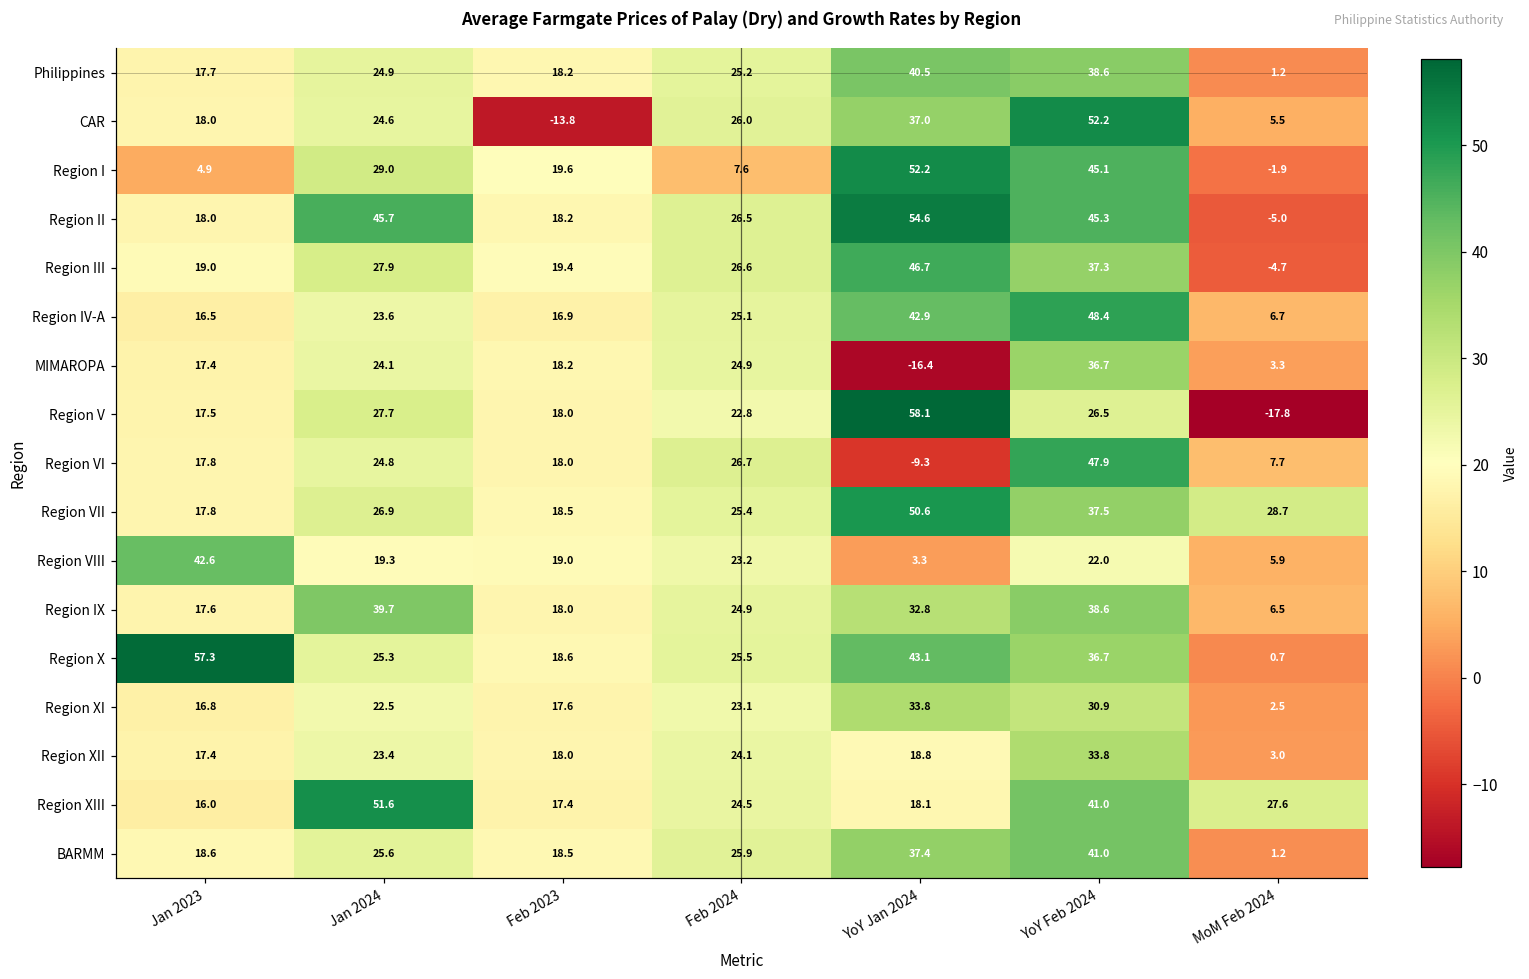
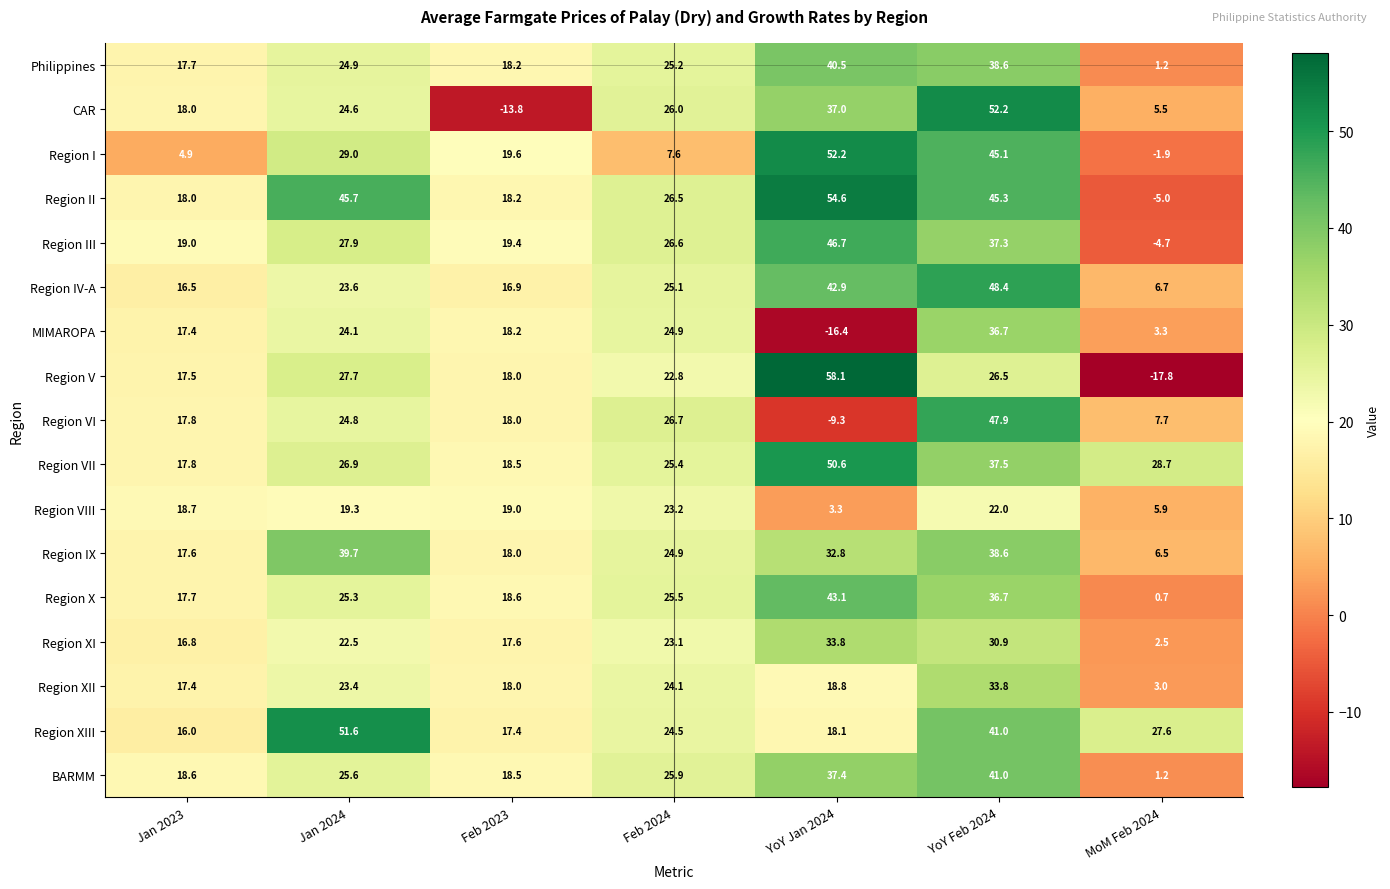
  {
    "Philippines": {
      "Jan 2023": 17.7,
      "Jan 2024": 24.9,
      "Feb 2023": 18.2,
      "Feb 2024": 25.2,
      "YoY Jan 2024": 40.5,
      "YoY Feb 2024": 38.6,
      "MoM Feb 2024": 1.2
    },
    "CAR": {
      "Jan 2023": 18.0,
      "Jan 2024": 24.6,
      "Feb 2023": -13.8,
      "Feb 2024": 26.0,
      "YoY Jan 2024": 37.0,
      "YoY Feb 2024": 52.2,
      "MoM Feb 2024": 5.5
    },
    "Region I": {
      "Jan 2023": 4.9,
      "Jan 2024": 29.0,
      "Feb 2023": 19.6,
      "Feb 2024": 7.6,
      "YoY Jan 2024": 52.2,
      "YoY Feb 2024": 45.1,
      "MoM Feb 2024": -1.9
    },
    "Region II": {
      "Jan 2023": 18.0,
      "Jan 2024": 45.7,
      "Feb 2023": 18.2,
      "Feb 2024": 26.5,
      "YoY Jan 2024": 54.6,
      "YoY Feb 2024": 45.3,
      "MoM Feb 2024": -5.0
    },
    "Region III": {
      "Jan 2023": 19.0,
      "Jan 2024": 27.9,
      "Feb 2023": 19.4,
      "Feb 2024": 26.6,
      "YoY Jan 2024": 46.7,
      "YoY Feb 2024": 37.3,
      "MoM Feb 2024": -4.7
    },
    "Region IV-A": {
      "Jan 2023": 16.5,
      "Jan 2024": 23.6,
      "Feb 2023": 16.9,
      "Feb 2024": 25.1,
      "YoY Jan 2024": 42.9,
      "YoY Feb 2024": 48.4,
      "MoM Feb 2024": 6.7
    },
    "MIMAROPA": {
      "Jan 2023": 17.4,
      "Jan 2024": 24.1,
      "Feb 2023": 18.2,
      "Feb 2024": 24.9,
      "YoY Jan 2024": -16.4,
      "YoY Feb 2024": 36.7,
      "MoM Feb 2024": 3.3
    },
    "Region V": {
      "Jan 2023": 17.5,
      "Jan 2024": 27.7,
      "Feb 2023": 18.0,
      "Feb 2024": 22.8,
      "YoY Jan 2024": 58.1,
      "YoY Feb 2024": 26.5,
      "MoM Feb 2024": -17.8
    },
    "Region VI": {
      "Jan 2023": 17.8,
      "Jan 2024": 24.8,
      "Feb 2023": 18.0,
      "Feb 2024": 26.7,
      "YoY Jan 2024": -9.3,
      "YoY Feb 2024": 47.9,
      "MoM Feb 2024": 7.7
    },
    "Region VII": {
      "Jan 2023": 17.8,
      "Jan 2024": 26.9,
      "Feb 2023": 18.5,
      "Feb 2024": 25.4,
      "YoY Jan 2024": 50.6,
      "YoY Feb 2024": 37.5,
      "MoM Feb 2024": 28.7
    },
    "Region VIII": {
-     "Jan 2023": 42.6,
+     "Jan 2023": 18.7,
      "Jan 2024": 19.3,
      "Feb 2023": 19.0,
      "Feb 2024": 23.2,
      "YoY Jan 2024": 3.3,
      "YoY Feb 2024": 22.0,
      "MoM Feb 2024": 5.9
    },
    "Region IX": {
      "Jan 2023": 17.6,
      "Jan 2024": 39.7,
      "Feb 2023": 18.0,
      "Feb 2024": 24.9,
      "YoY Jan 2024": 32.8,
      "YoY Feb 2024": 38.6,
      "MoM Feb 2024": 6.5
    },
    "Region X": {
-     "Jan 2023": 57.3,
+     "Jan 2023": 17.7,
      "Jan 2024": 25.3,
      "Feb 2023": 18.6,
      "Feb 2024": 25.5,
      "YoY Jan 2024": 43.1,
      "YoY Feb 2024": 36.7,
      "MoM Feb 2024": 0.7
    },
    "Region XI": {
      "Jan 2023": 16.8,
      "Jan 2024": 22.5,
      "Feb 2023": 17.6,
      "Feb 2024": 23.1,
      "YoY Jan 2024": 33.8,
      "YoY Feb 2024": 30.9,
      "MoM Feb 2024": 2.5
    },
    "Region XII": {
      "Jan 2023": 17.4,
      "Jan 2024": 23.4,
      "Feb 2023": 18.0,
      "Feb 2024": 24.1,
      "YoY Jan 2024": 18.8,
      "YoY Feb 2024": 33.8,
      "MoM Feb 2024": 3.0
    },
    "Region XIII": {
      "Jan 2023": 16.0,
      "Jan 2024": 51.6,
      "Feb 2023": 17.4,
      "Feb 2024": 24.5,
      "YoY Jan 2024": 18.1,
      "YoY Feb 2024": 41.0,
      "MoM Feb 2024": 27.6
    },
    "BARMM": {
      "Jan 2023": 18.6,
      "Jan 2024": 25.6,
      "Feb 2023": 18.5,
      "Feb 2024": 25.9,
      "YoY Jan 2024": 37.4,
      "YoY Feb 2024": 41.0,
      "MoM Feb 2024": 1.2
    }
  }
